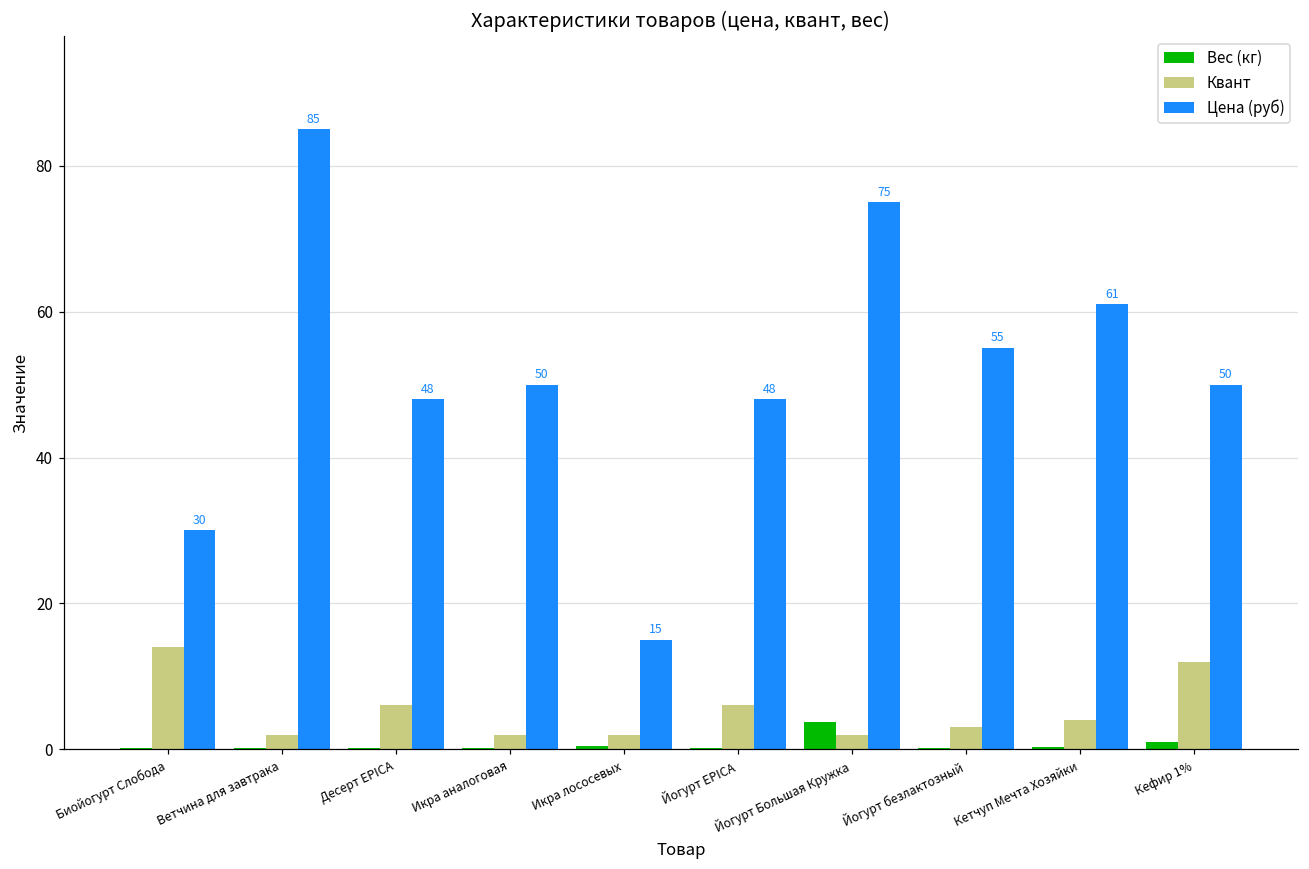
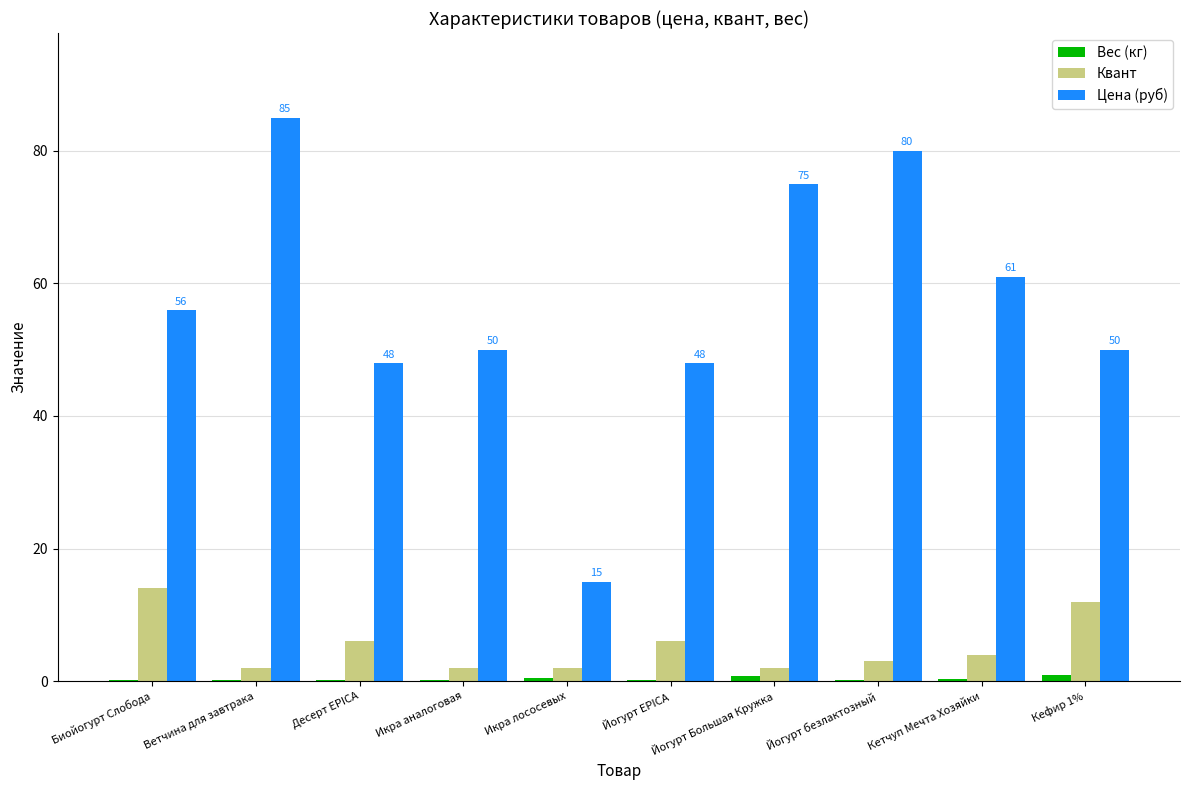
  {
    "Вес (кг)": {
      "Икра лососевых": 0,
-     "Йогурт Большая Кружка": 4,
+     "Йогурт Большая Кружка": 1,
      "Кефир 1%": 1
    },
    "Квант": {
      "Биойогурт Слобода": 14,
      "Ветчина для завтрака": 2,
      "Десерт EPICA": 6,
      "Икра аналоговая": 2,
      "Икра лососевых": 2,
      "Йогурт EPICA": 6,
      "Йогурт Большая Кружка": 2,
      "Йогурт безлактозный": 3,
      "Кетчуп Мечта Хозяйки": 4,
      "Кефир 1%": 12
    },
    "Цена (руб)": {
-     "Биойогурт Слобода": 30,
+     "Биойогурт Слобода": 56,
      "Ветчина для завтрака": 85,
      "Десерт EPICA": 48,
      "Икра аналоговая": 50,
      "Икра лососевых": 15,
      "Йогурт EPICA": 48,
      "Йогурт Большая Кружка": 75,
-     "Йогурт безлактозный": 55,
+     "Йогурт безлактозный": 80,
      "Кетчуп Мечта Хозяйки": 61,
      "Кефир 1%": 50
    }
  }
